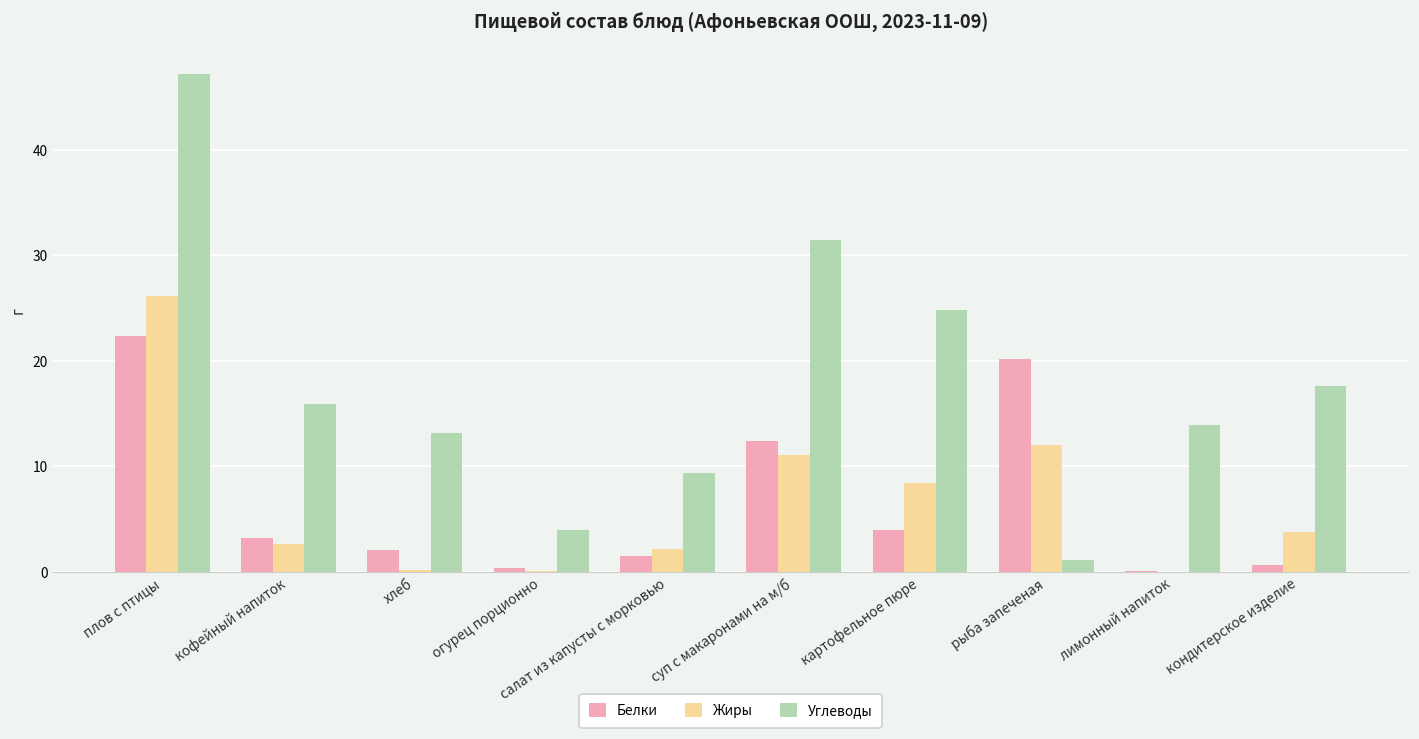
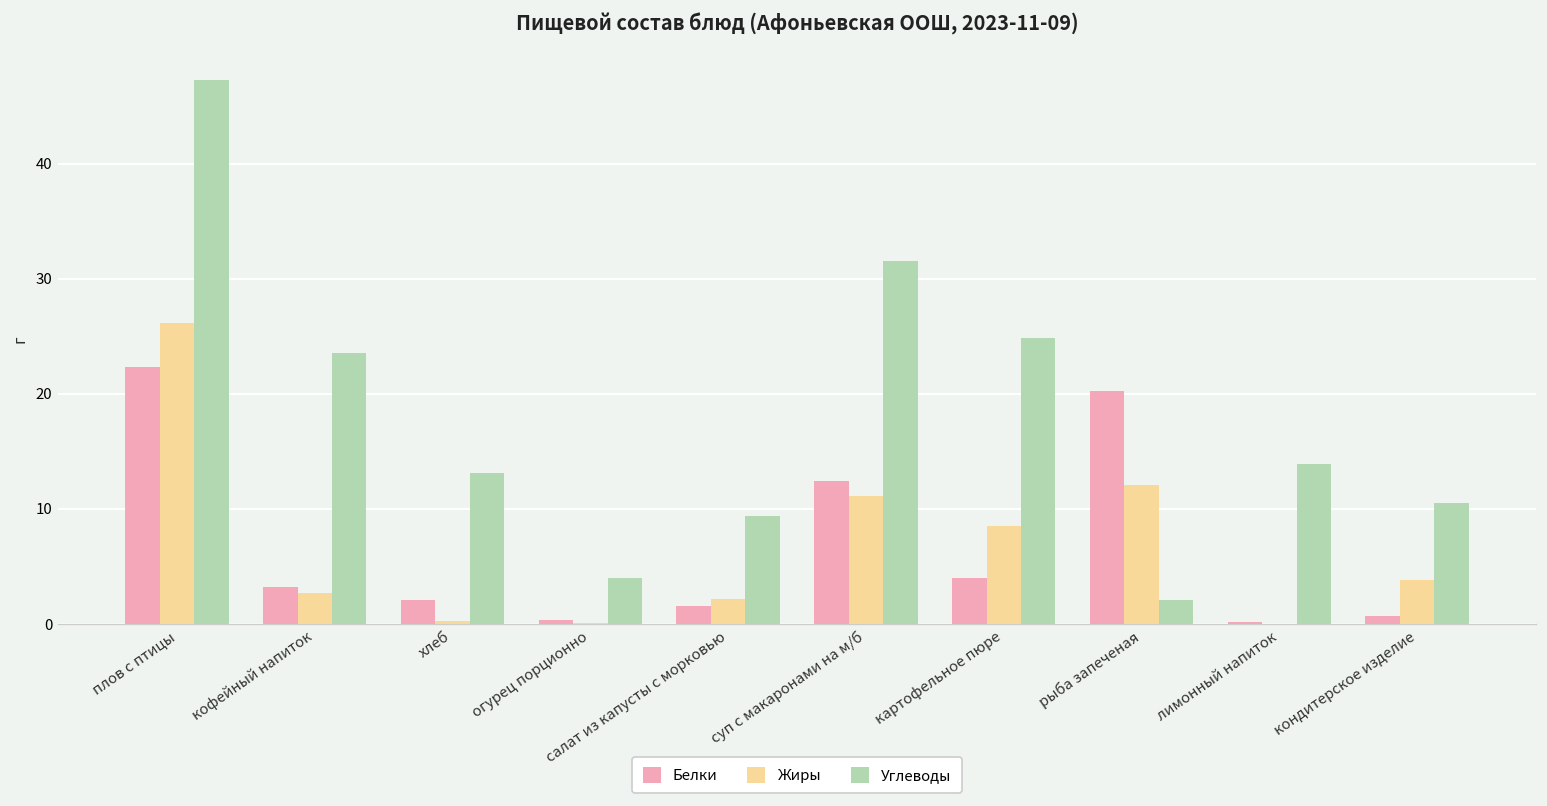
  {
    "Углеводы": {
      "плов с птицы": 47,
-     "кофейный напиток": 16,
+     "кофейный напиток": 24,
      "хлеб": 13,
      "огурец порционно": 4,
      "салат из капусты с морковью": 9,
      "суп с макаронами на м/б": 32,
      "картофельное пюре": 25,
-     "рыба запеченая": 1,
+     "рыба запеченая": 2,
      "лимонный напиток": 14,
-     "кондитерское изделие": 18
+     "кондитерское изделие": 11
    }
  }
